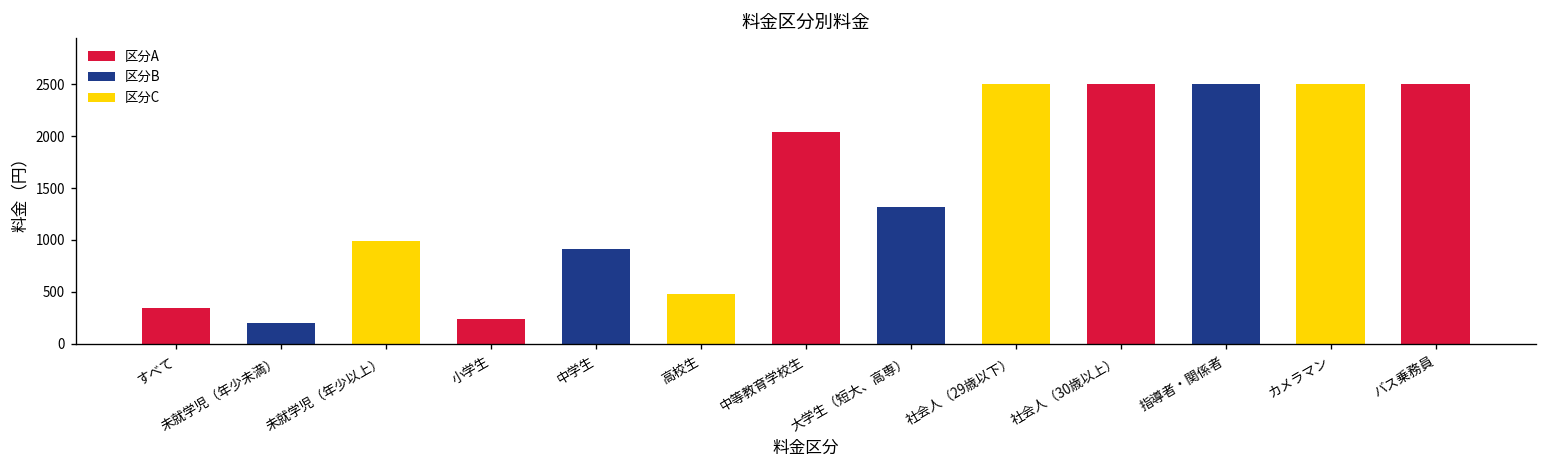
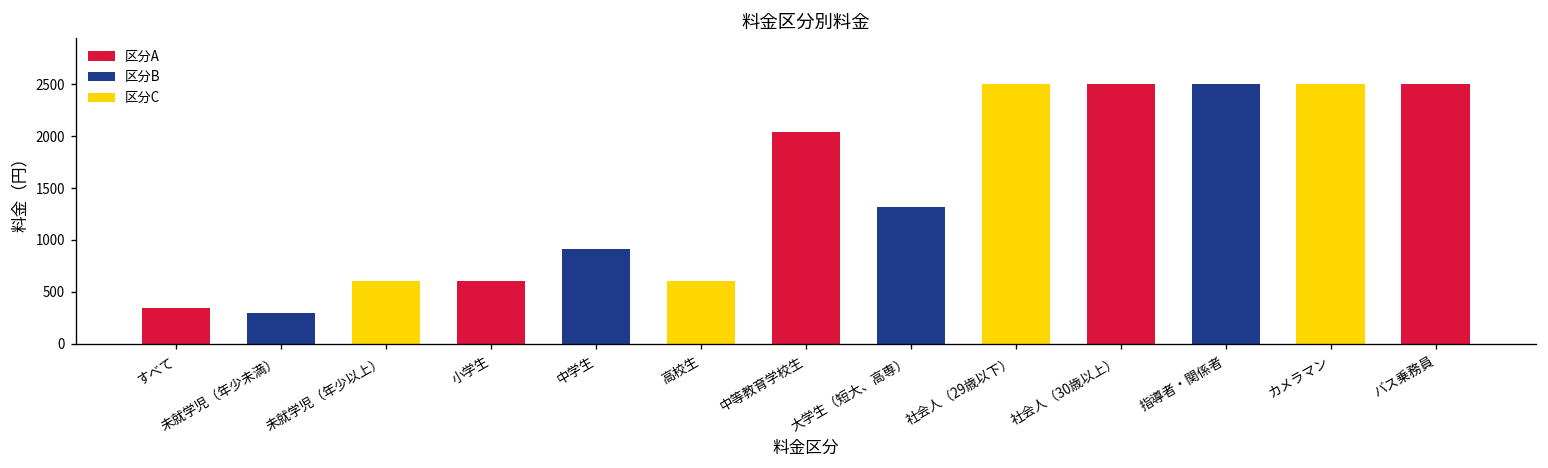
  {
    "すべて": 300,
-   "未就学児（年少未満）": 200,
-   "未就学児（年少以上）": 1000,
-   "小学生": 200,
+   "未就学児（年少未満）": 300,
+   "未就学児（年少以上）": 600,
+   "小学生": 600,
    "中学生": 900,
-   "高校生": 500,
+   "高校生": 600,
    "中等教育学校生": 2000,
    "大学生（短大、高専）": 1300,
    "社会人（29歳以下）": 2500,
    "社会人（30歳以上）": 2500,
    "指導者・関係者": 2500,
    "カメラマン": 2500,
    "バス乗務員": 2500
  }
